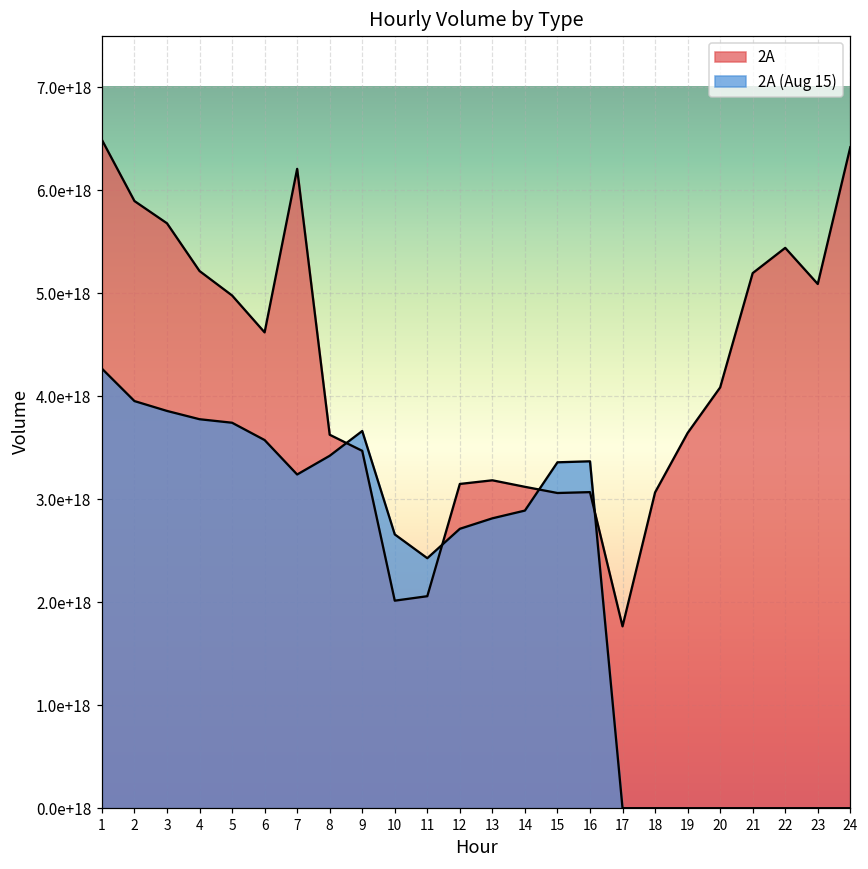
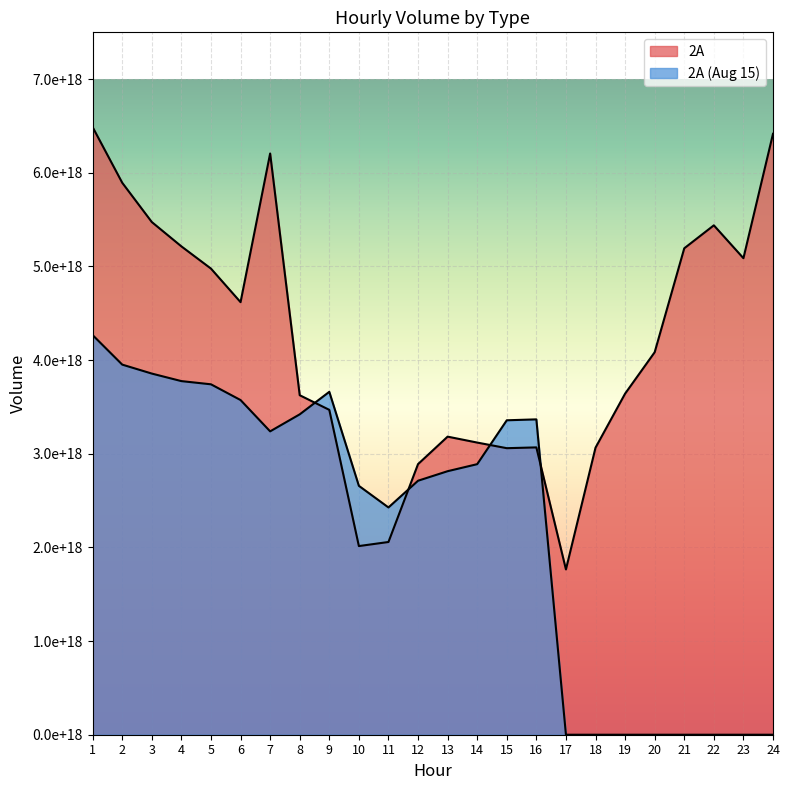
  {
    "2A": {
      "1": 6500000000000000000,
      "2": 5900000000000000000,
-     "3": 5700000000000000000,
+     "3": 5500000000000000000,
      "4": 5200000000000000000,
      "5": 5000000000000000000,
      "6": 4600000000000000000,
      "7": 6200000000000000000,
      "8": 3600000000000000000,
      "9": 3500000000000000000,
      "10": 2000000000000000000,
      "11": 2100000000000000000,
-     "12": 3100000000000000000,
+     "12": 2900000000000000000,
      "13": 3200000000000000000,
      "14": 3100000000000000000,
      "15": 3100000000000000000,
      "16": 3100000000000000000,
      "17": 1800000000000000000,
      "18": 3100000000000000000,
      "19": 3600000000000000000,
      "20": 4100000000000000000,
      "21": 5200000000000000000,
      "22": 5400000000000000000,
      "23": 5100000000000000000,
      "24": 6400000000000000000
    },
    "2A (Aug 15)": {
      "1": 4300000000000000000,
      "2": 4000000000000000000,
      "3": 3900000000000000000,
      "4": 3800000000000000000,
      "5": 3700000000000000000,
      "6": 3600000000000000000,
      "7": 3200000000000000000,
      "8": 3400000000000000000,
      "9": 3700000000000000000,
      "10": 2700000000000000000,
      "11": 2400000000000000000,
      "12": 2700000000000000000,
      "13": 2800000000000000000,
      "14": 2900000000000000000,
      "15": 3400000000000000000,
      "16": 3400000000000000000,
      "17": 0,
      "18": 0,
      "19": 0,
      "20": 0,
      "21": 0,
      "22": 0,
      "23": 0,
      "24": 0
    }
  }
